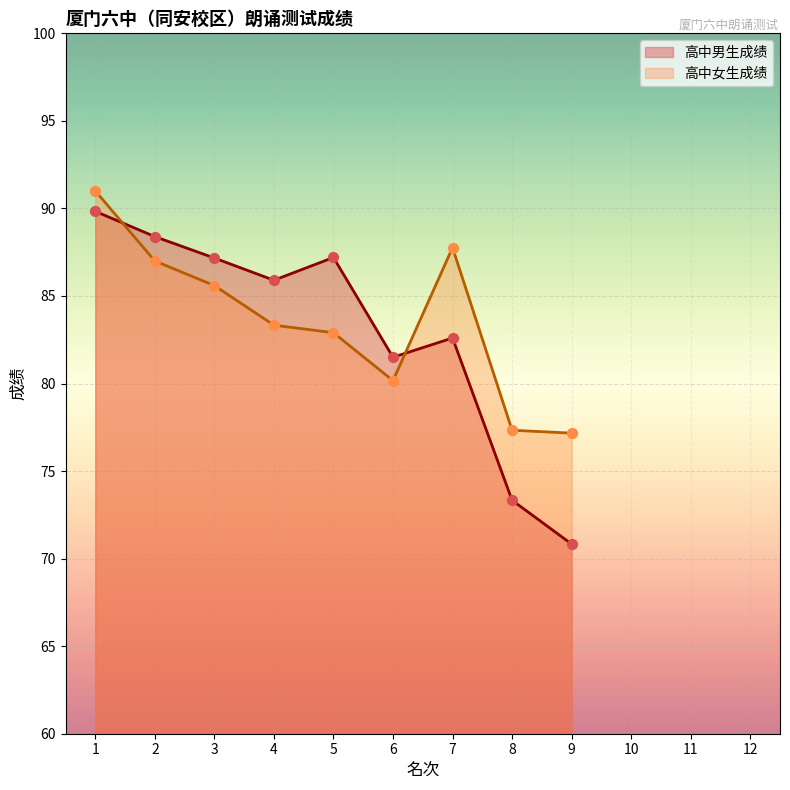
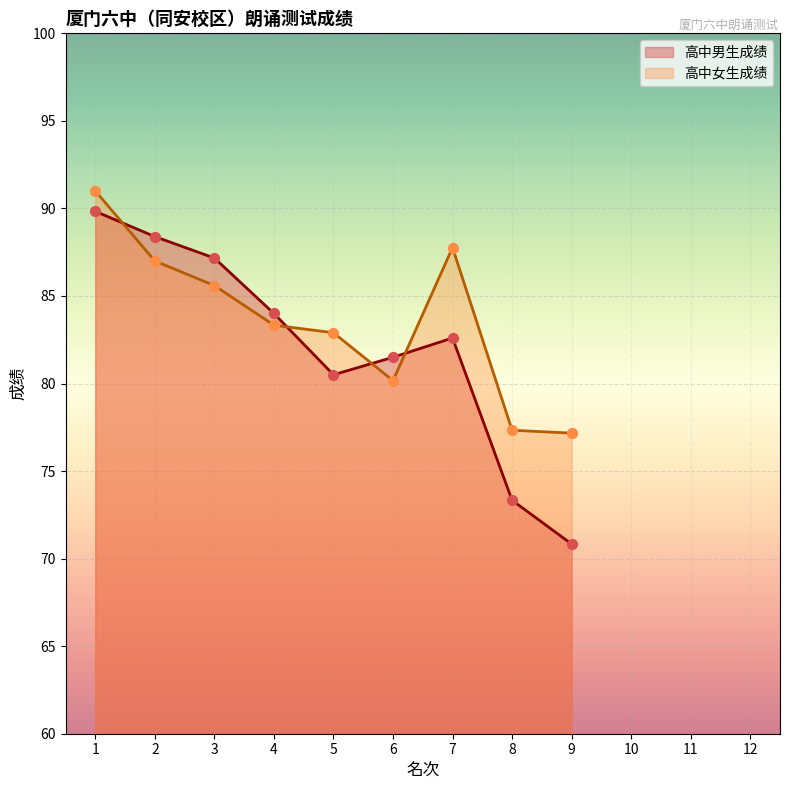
  {
    "高中男生成绩": {
      "1": 89.8,
      "2": 88.4,
      "3": 87.2,
-     "4": 85.9,
-     "5": 87.2,
+     "4": 84.0,
+     "5": 80.5,
      "6": 81.5,
      "7": 82.6,
      "8": 73.3,
      "9": 70.8
    },
    "高中女生成绩": {
      "1": 91.0,
      "2": 87.0,
      "3": 85.6,
      "4": 83.3,
      "5": 82.9,
      "6": 80.2,
      "7": 87.8,
      "8": 77.3,
      "9": 77.2
    }
  }
